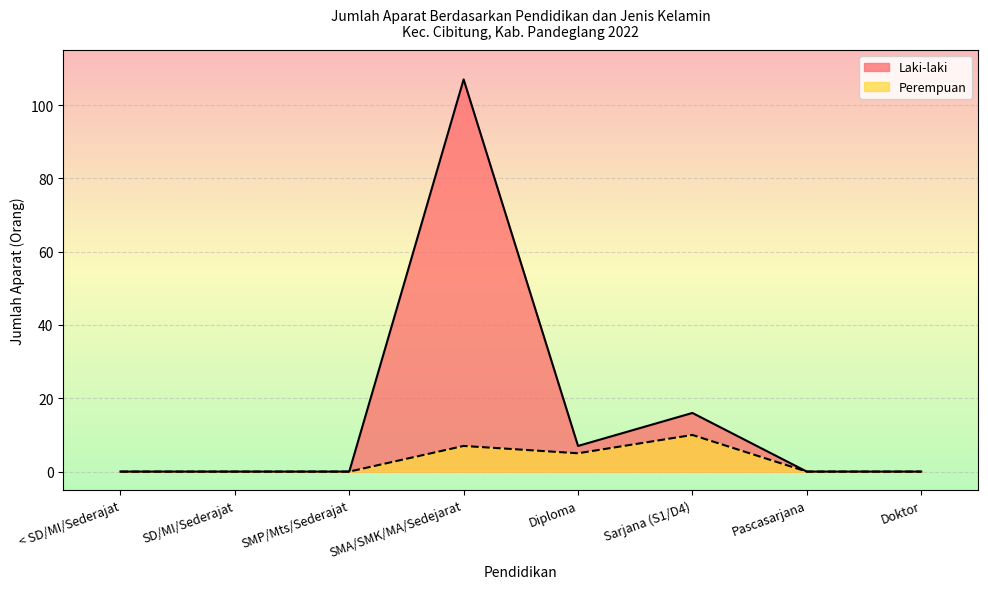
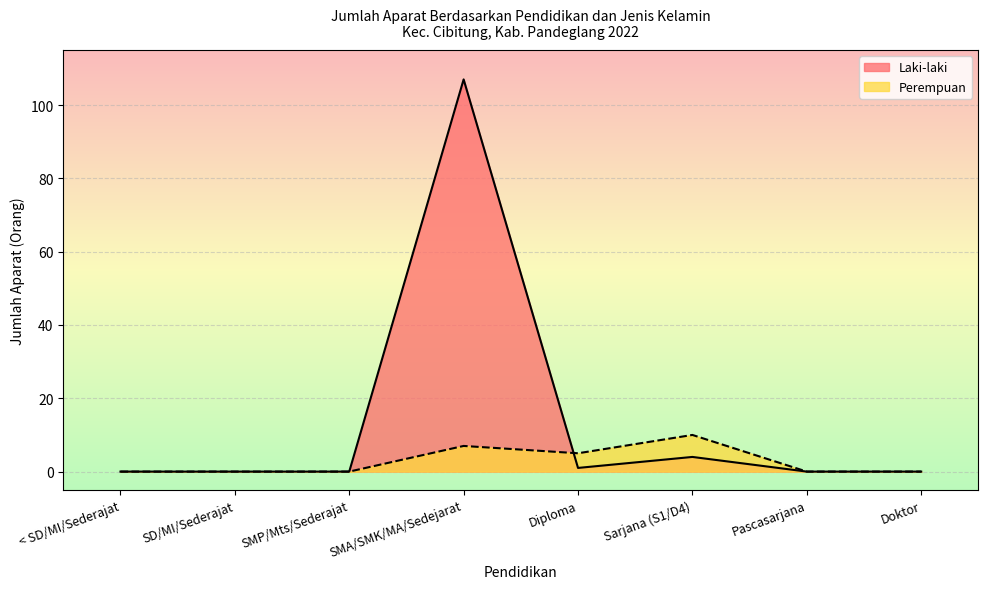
  {
    "Laki-laki": {
      "SMA/SMK/MA/Sedejarat": 107,
-     "Diploma": 7,
-     "Sarjana (S1/D4)": 16
+     "Diploma": 1,
+     "Sarjana (S1/D4)": 4
    },
    "Perempuan": {
      "SMA/SMK/MA/Sedejarat": 7,
      "Diploma": 5,
      "Sarjana (S1/D4)": 10
    }
  }
